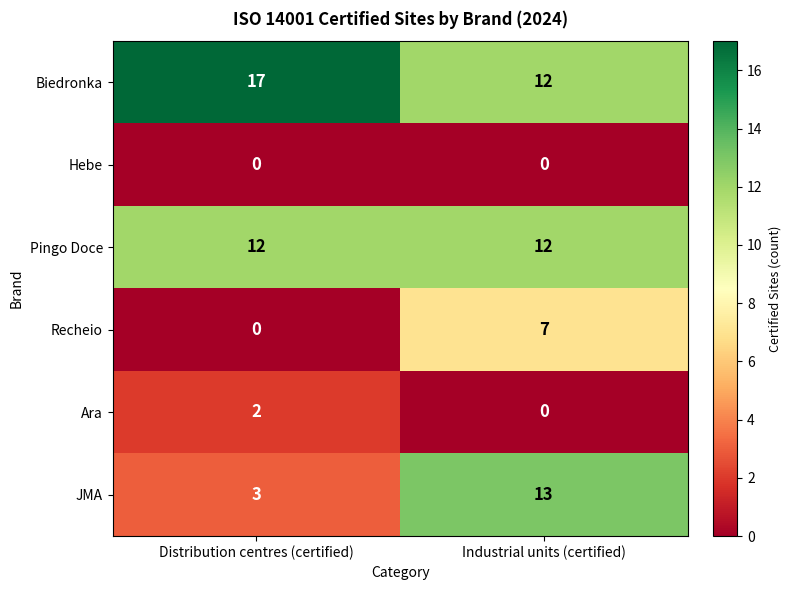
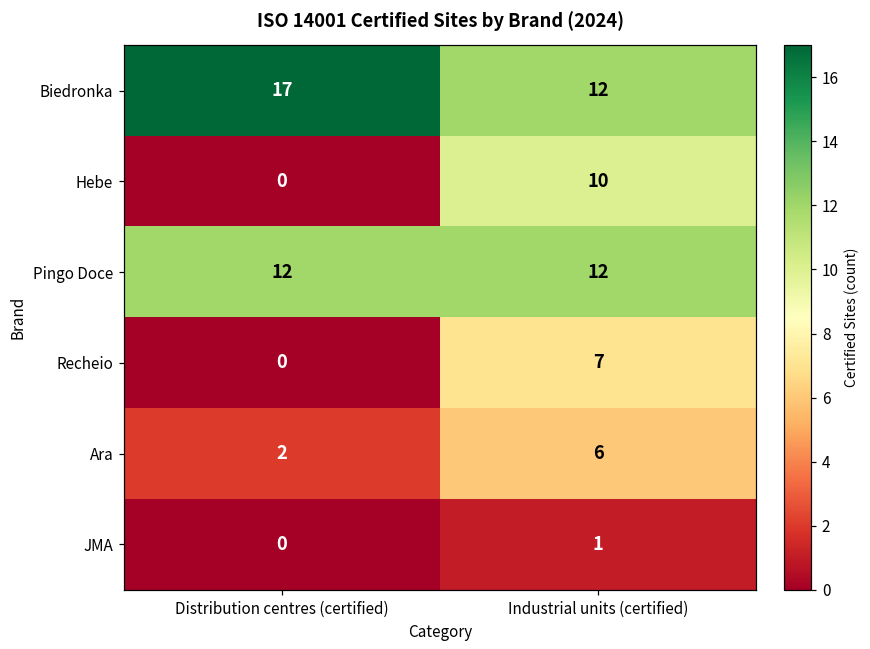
  {
    "Biedronka": {
      "Distribution centres (certified)": 17,
      "Industrial units (certified)": 12
    },
    "Hebe": {
      "Distribution centres (certified)": 0,
-     "Industrial units (certified)": 0
+     "Industrial units (certified)": 10
    },
    "Pingo Doce": {
      "Distribution centres (certified)": 12,
      "Industrial units (certified)": 12
    },
    "Recheio": {
      "Distribution centres (certified)": 0,
      "Industrial units (certified)": 7
    },
    "Ara": {
      "Distribution centres (certified)": 2,
-     "Industrial units (certified)": 0
+     "Industrial units (certified)": 6
    },
    "JMA": {
-     "Distribution centres (certified)": 3,
-     "Industrial units (certified)": 13
+     "Distribution centres (certified)": 0,
+     "Industrial units (certified)": 1
    }
  }
